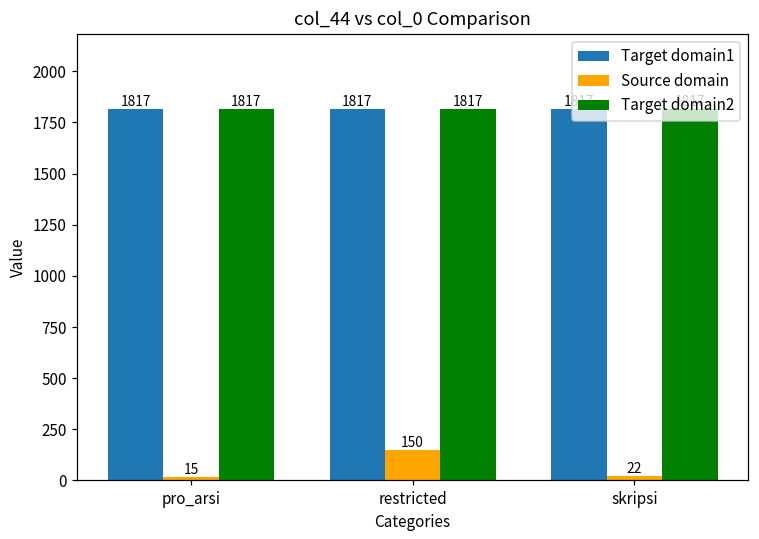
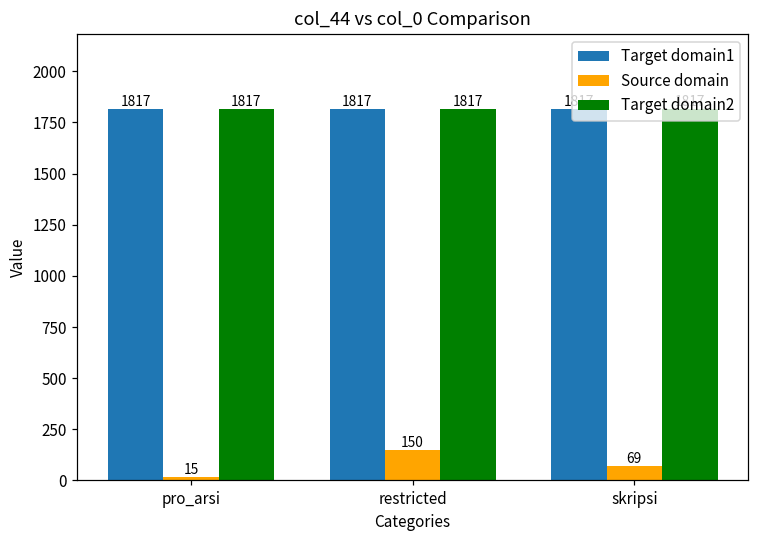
  {
    "Target domain1": {
      "pro_arsi": 1817,
      "restricted": 1817
    },
    "Source domain": {
      "pro_arsi": 15,
      "restricted": 150,
-     "skripsi": 22
+     "skripsi": 69
    },
    "Target domain2": {
      "pro_arsi": 1817,
      "restricted": 1817
    }
  }
